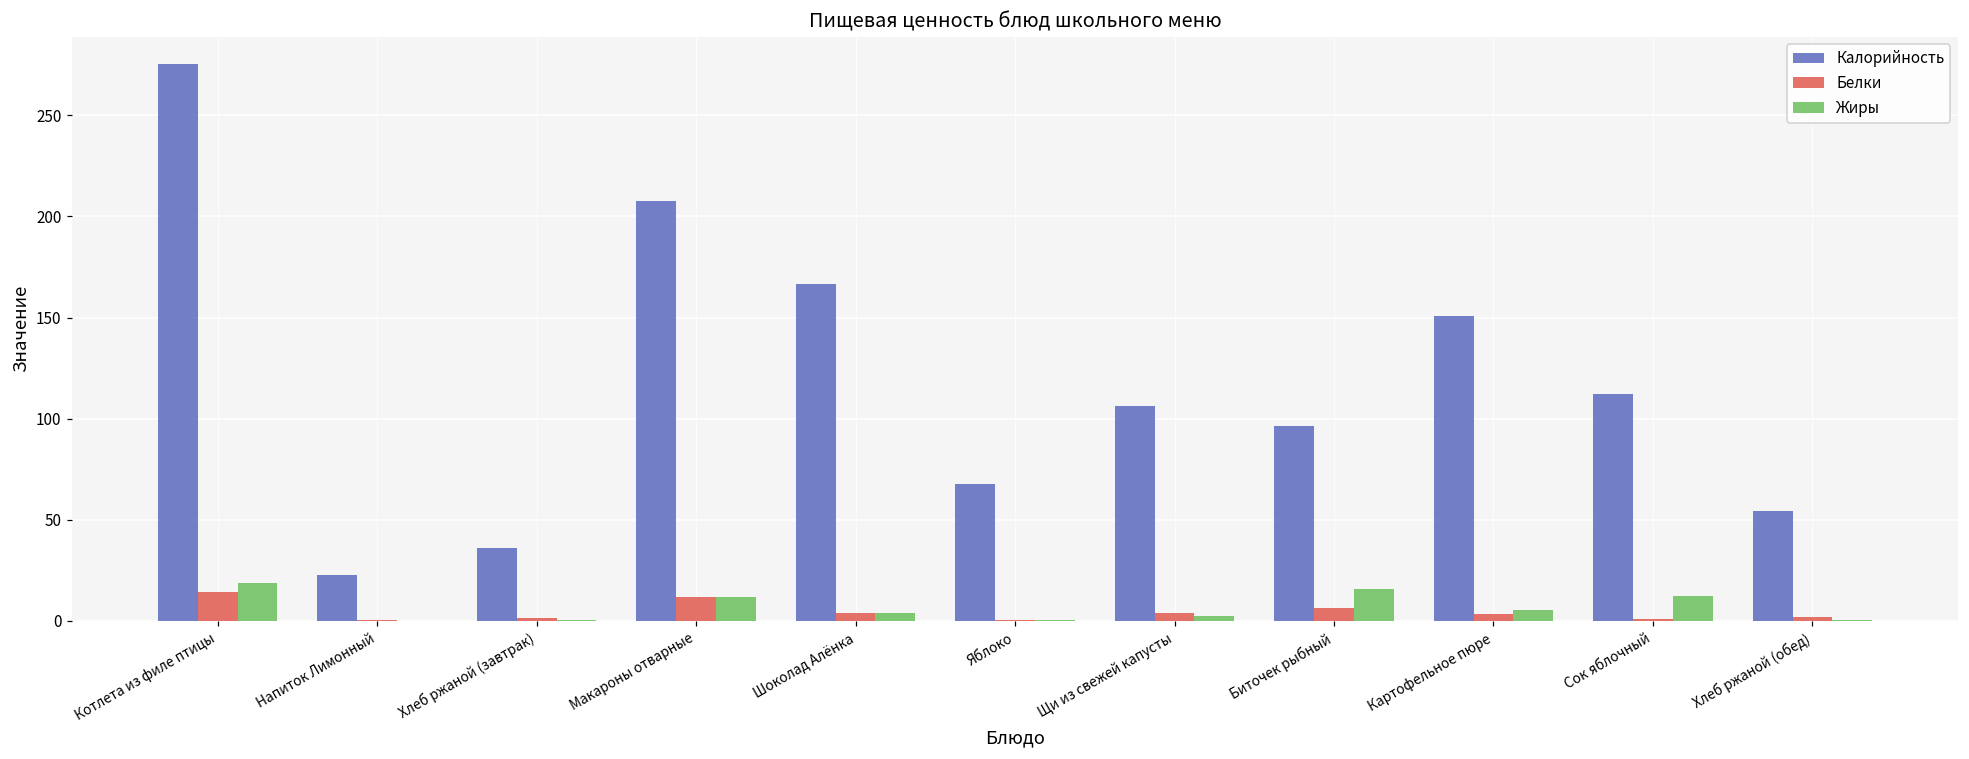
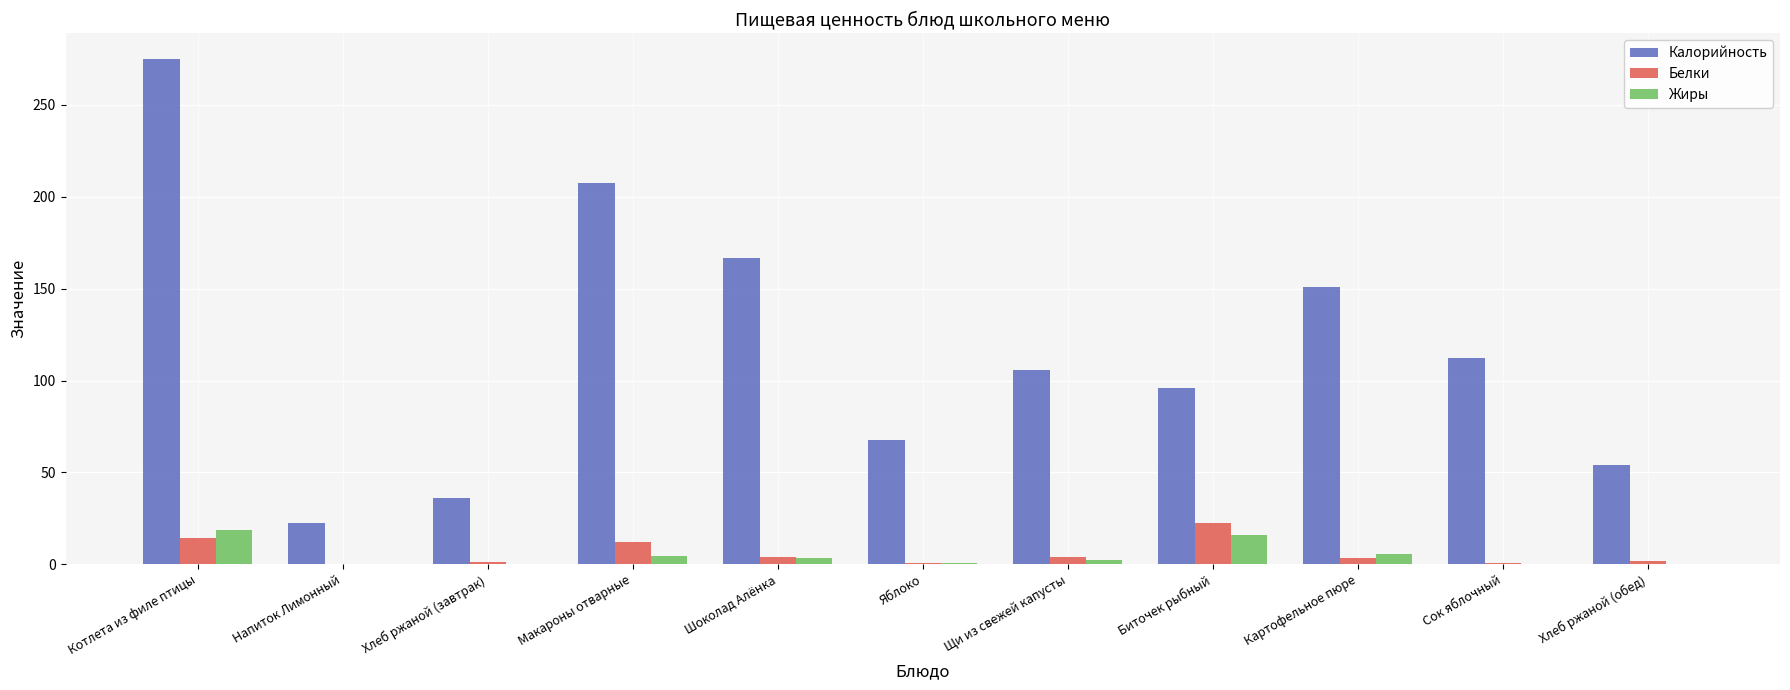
  {
    "Калорийность": {
      "Котлета из филе птицы": 275,
      "Напиток Лимонный": 22,
      "Хлеб ржаной (завтрак)": 36,
      "Макароны отварные": 207,
      "Шоколад Алёнка": 167,
      "Яблоко": 68,
      "Щи из свежей капусты": 106,
      "Биточек рыбный": 96,
      "Картофельное пюре": 151,
      "Сок яблочный": 112,
      "Хлеб ржаной (обед)": 54
    },
    "Белки": {
      "Котлета из филе птицы": 14,
      "Макароны отварные": 12,
      "Шоколад Алёнка": 4,
      "Щи из свежей капусты": 4,
-     "Биточек рыбный": 6,
+     "Биточек рыбный": 23,
      "Картофельное пюре": 3,
      "Хлеб ржаной (обед)": 2
    },
    "Жиры": {
      "Котлета из филе птицы": 18,
      "Напиток Лимонный": 0,
-     "Макароны отварные": 12,
+     "Макароны отварные": 4,
      "Шоколад Алёнка": 4,
      "Щи из свежей капусты": 2,
      "Биточек рыбный": 16,
      "Картофельное пюре": 6,
-     "Сок яблочный": 12
+     "Сок яблочный": 0
    }
  }
